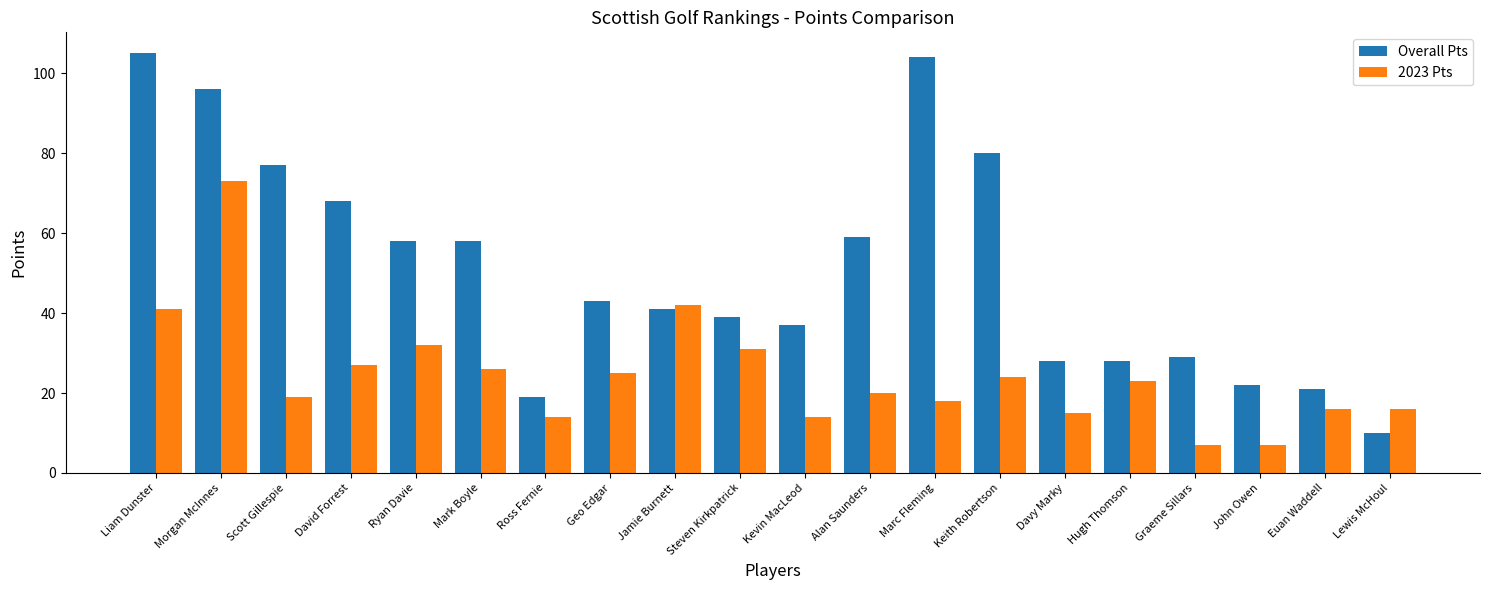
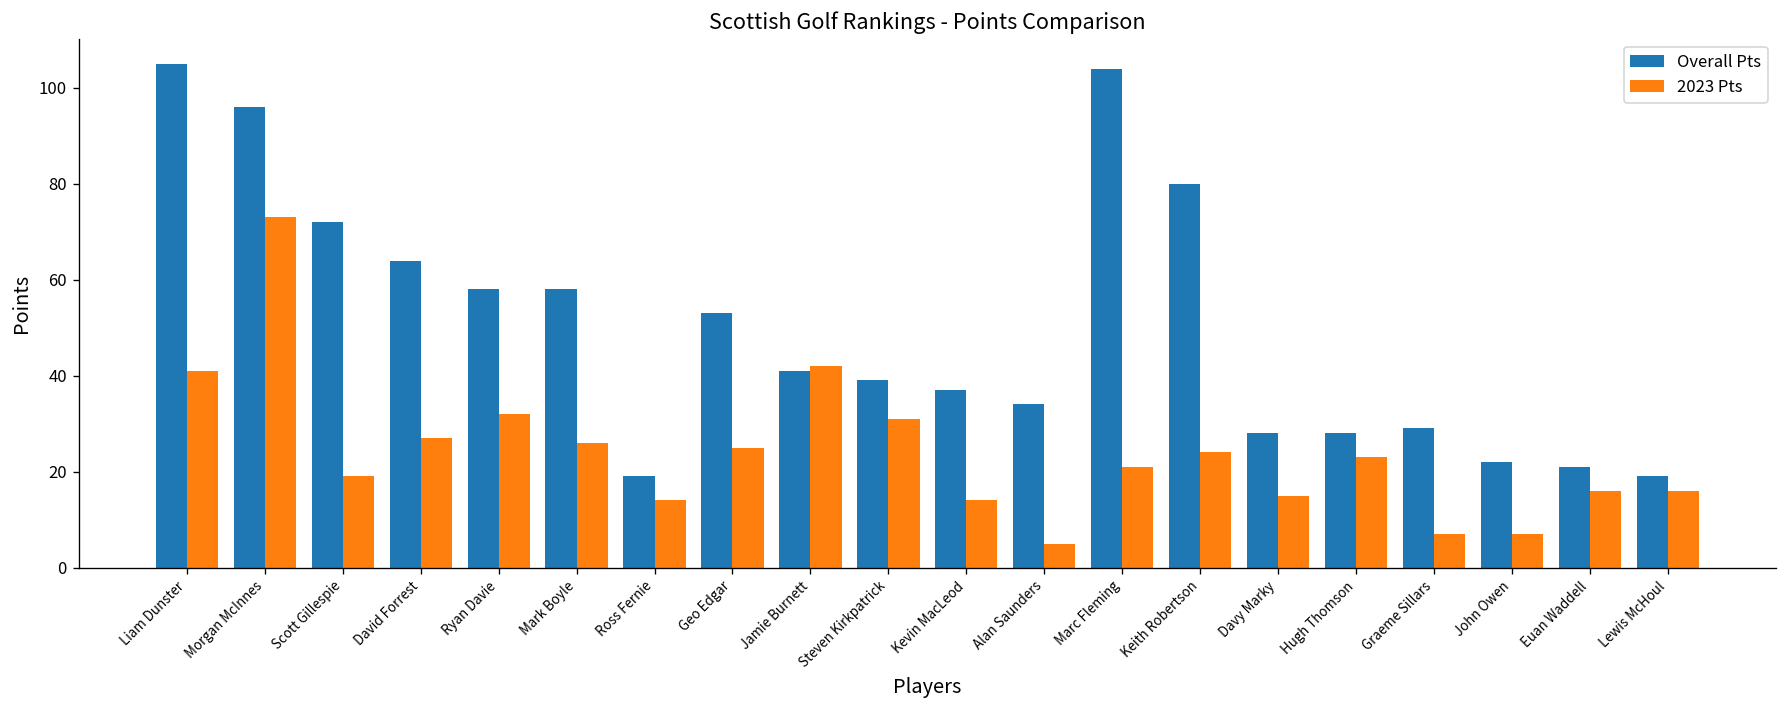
  {
    "Overall Pts": {
      "Liam Dunster": 105,
      "Morgan McInnes": 96,
-     "Scott Gillespie": 77,
-     "David Forrest": 68,
+     "Scott Gillespie": 72,
+     "David Forrest": 64,
      "Ryan Davie": 58,
      "Mark Boyle": 58,
      "Ross Fernie": 19,
-     "Geo Edgar": 43,
+     "Geo Edgar": 53,
      "Jamie Burnett": 41,
      "Steven Kirkpatrick": 39,
      "Kevin MacLeod": 37,
-     "Alan Saunders": 59,
+     "Alan Saunders": 34,
      "Marc Fleming": 104,
      "Keith Robertson": 80,
      "Davy Marky": 28,
      "Hugh Thomson": 28,
      "Graeme Sillars": 29,
      "John Owen": 22,
      "Euan Waddell": 21,
-     "Lewis McHoul": 10
+     "Lewis McHoul": 19
    },
    "2023 Pts": {
      "Liam Dunster": 41,
      "Morgan McInnes": 73,
      "Scott Gillespie": 19,
      "David Forrest": 27,
      "Ryan Davie": 32,
      "Mark Boyle": 26,
      "Ross Fernie": 14,
      "Geo Edgar": 25,
      "Jamie Burnett": 42,
      "Steven Kirkpatrick": 31,
      "Kevin MacLeod": 14,
-     "Alan Saunders": 20,
-     "Marc Fleming": 18,
+     "Alan Saunders": 5,
+     "Marc Fleming": 21,
      "Keith Robertson": 24,
      "Davy Marky": 15,
      "Hugh Thomson": 23,
      "Graeme Sillars": 7,
      "John Owen": 7,
      "Euan Waddell": 16,
      "Lewis McHoul": 16
    }
  }
